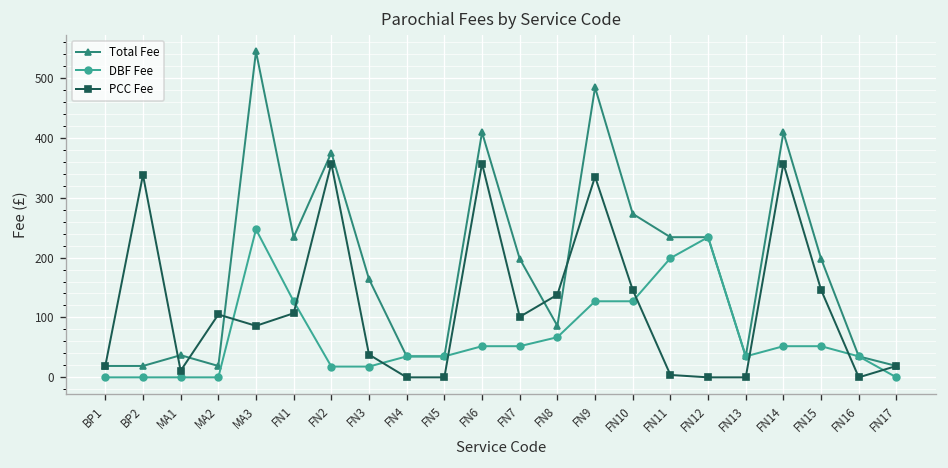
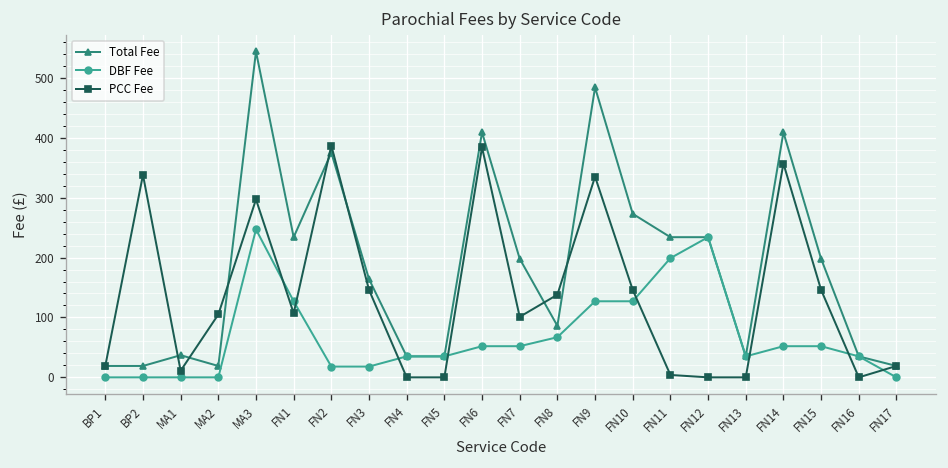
  {
    "PCC Fee": {
      "BP2": 340,
      "MA1": 10,
      "MA2": 110,
-     "MA3": 90,
+     "MA3": 300,
      "FN1": 110,
-     "FN2": 360,
-     "FN3": 40,
+     "FN2": 390,
+     "FN3": 150,
      "FN4": 0,
      "FN5": 0,
-     "FN6": 360,
+     "FN6": 380,
      "FN7": 100,
      "FN8": 140,
      "FN9": 340,
      "FN10": 150,
      "FN11": 0,
      "FN12": 0,
      "FN13": 0,
      "FN14": 360,
      "FN15": 150,
      "FN16": 0
    }
  }
